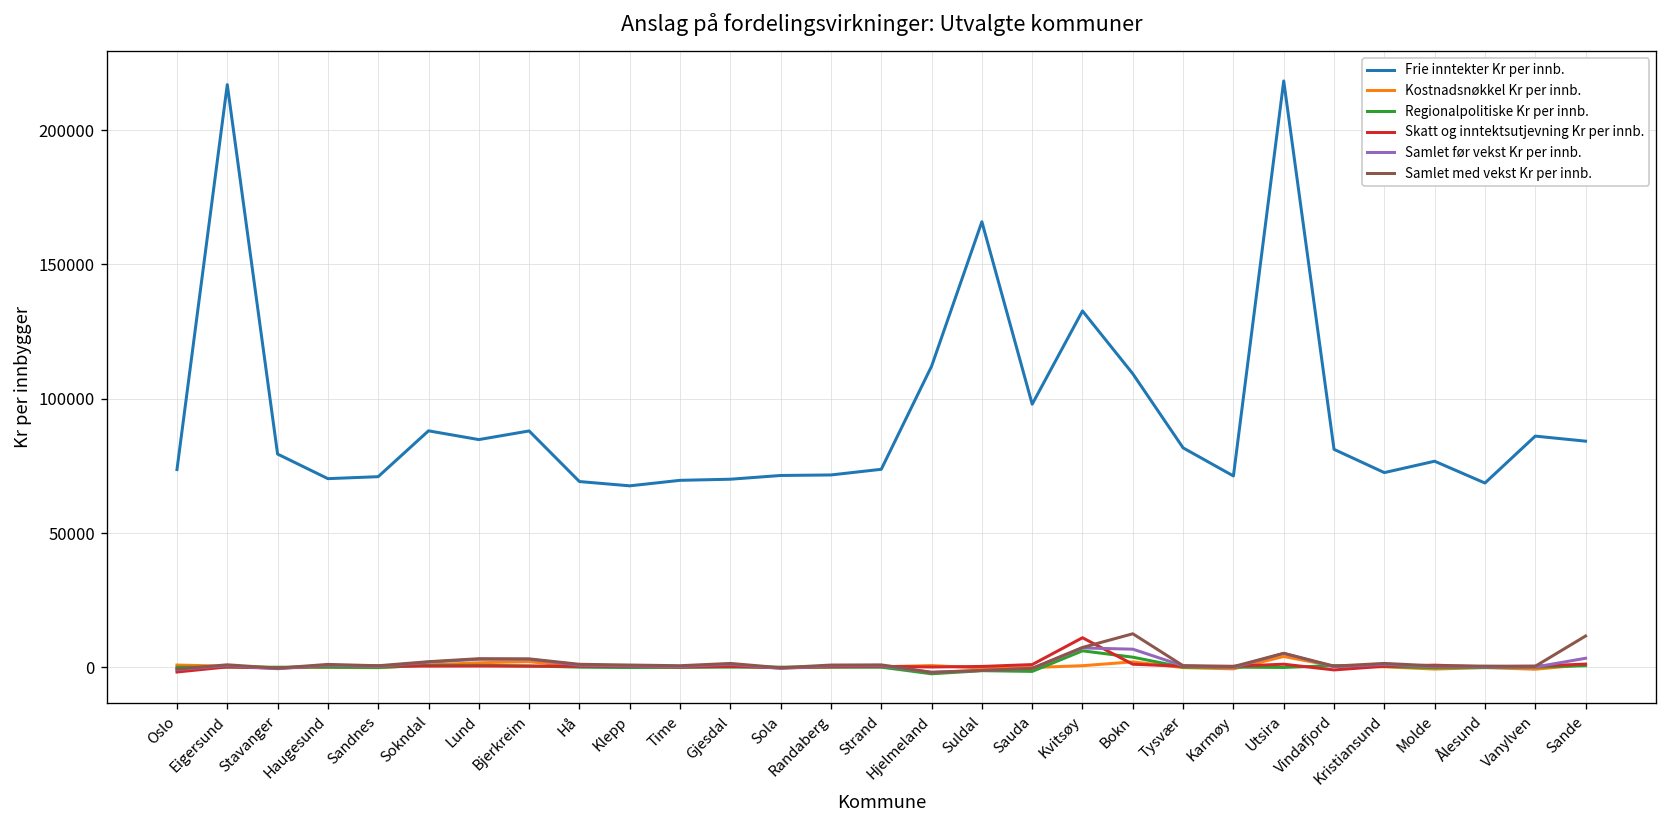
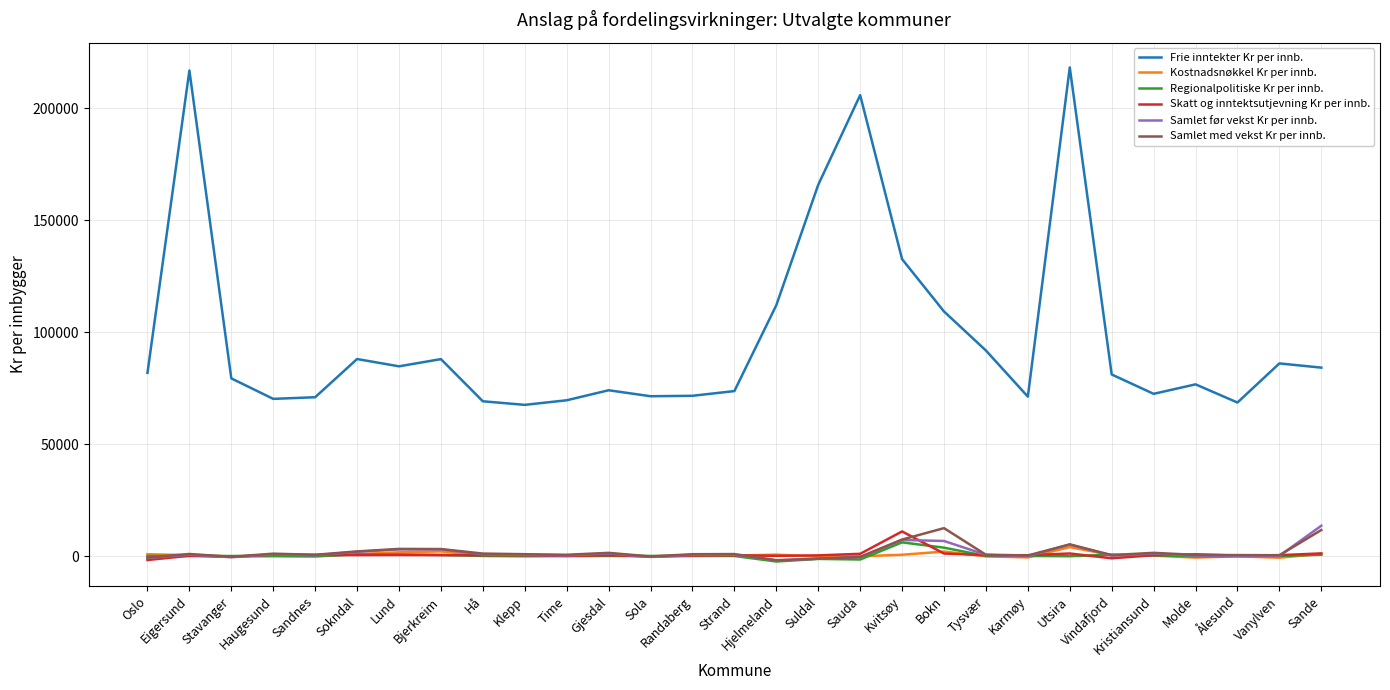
  {
    "Frie inntekter Kr per innb.": {
-     "Oslo": 74000,
+     "Oslo": 82000,
      "Eigersund": 217000,
      "Stavanger": 79000,
      "Haugesund": 70000,
      "Sandnes": 71000,
      "Sokndal": 88000,
      "Lund": 85000,
      "Bjerkreim": 88000,
      "Hå": 69000,
      "Klepp": 68000,
      "Time": 70000,
-     "Gjesdal": 70000,
+     "Gjesdal": 74000,
      "Sola": 71000,
      "Randaberg": 72000,
      "Strand": 74000,
      "Hjelmeland": 112000,
      "Suldal": 166000,
-     "Sauda": 98000,
+     "Sauda": 206000,
      "Kvitsøy": 133000,
      "Bokn": 109000,
-     "Tysvær": 82000,
+     "Tysvær": 92000,
      "Karmøy": 71000,
      "Utsira": 218000,
      "Vindafjord": 81000,
      "Kristiansund": 72000,
      "Molde": 77000,
      "Ålesund": 69000,
      "Vanylven": 86000,
      "Sande": 84000
    },
    "Kostnadsnøkkel Kr per innb.": {
      "Kvitsøy": 1000,
      "Utsira": 4000
    },
    "Regionalpolitiske Kr per innb.": {
      "Bokn": 4000,
      "Utsira": 0
    },
    "Skatt og inntektsutjevning Kr per innb.": {
      "Kvitsøy": 11000,
      "Utsira": 1000,
      "Vindafjord": -1000
    },
    "Samlet før vekst Kr per innb.": {
      "Bokn": 7000,
-     "Sande": 3000
+     "Sande": 14000
    },
    "Samlet med vekst Kr per innb.": {
      "Bokn": 13000,
      "Sande": 12000
    }
  }
